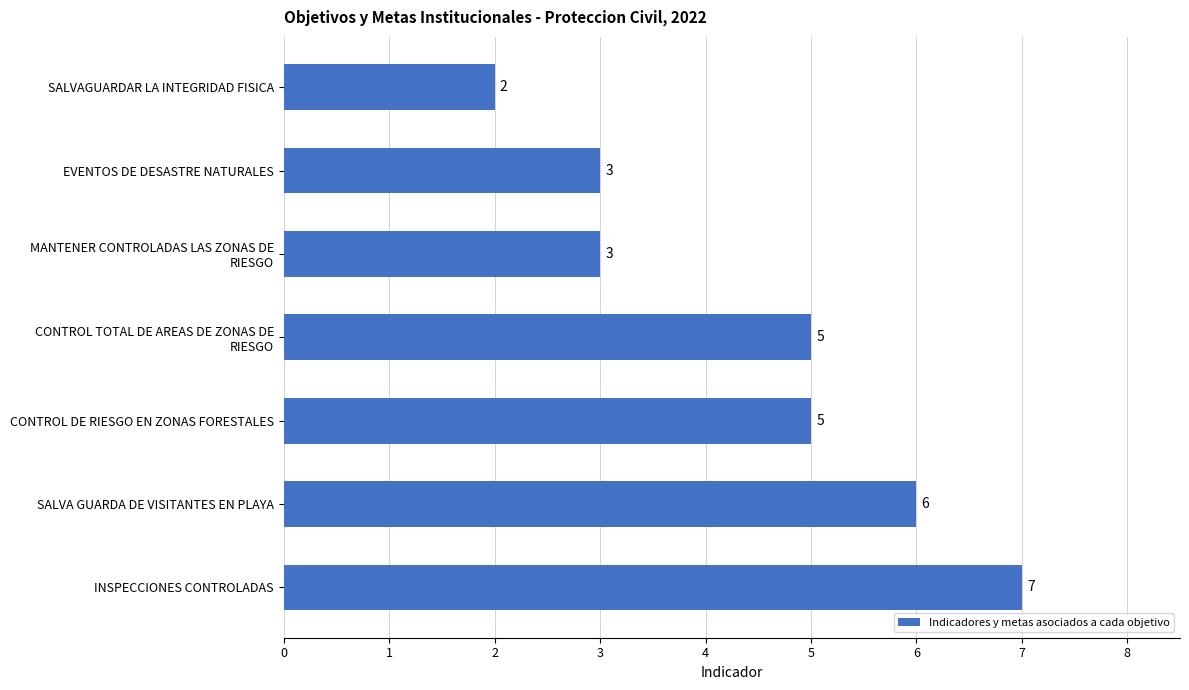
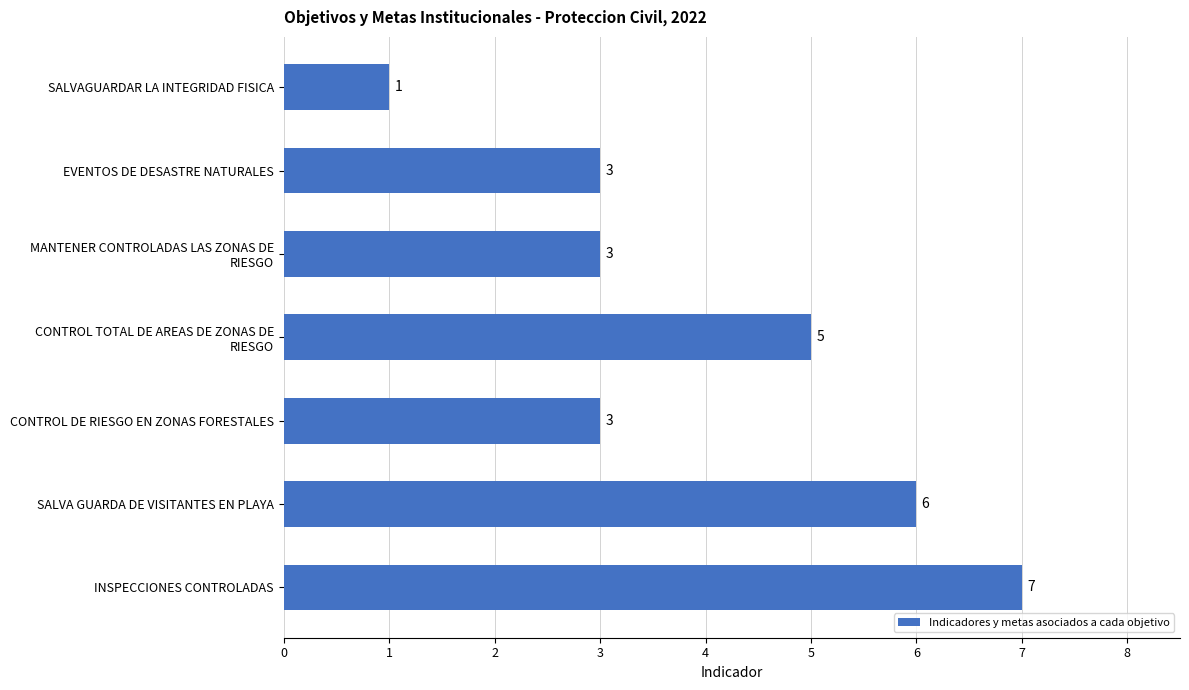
  {
-   "SALVAGUARDAR LA INTEGRIDAD FISICA": 2,
+   "SALVAGUARDAR LA INTEGRIDAD FISICA": 1,
    "EVENTOS DE DESASTRE NATURALES": 3,
    "MANTENER CONTROLADAS LAS ZONAS DE RIESGO": 3,
    "CONTROL TOTAL DE AREAS DE ZONAS DE RIESGO": 5,
-   "CONTROL DE RIESGO EN ZONAS FORESTALES": 5,
+   "CONTROL DE RIESGO EN ZONAS FORESTALES": 3,
    "SALVA GUARDA DE VISITANTES EN PLAYA": 6,
    "INSPECCIONES CONTROLADAS": 7
  }
